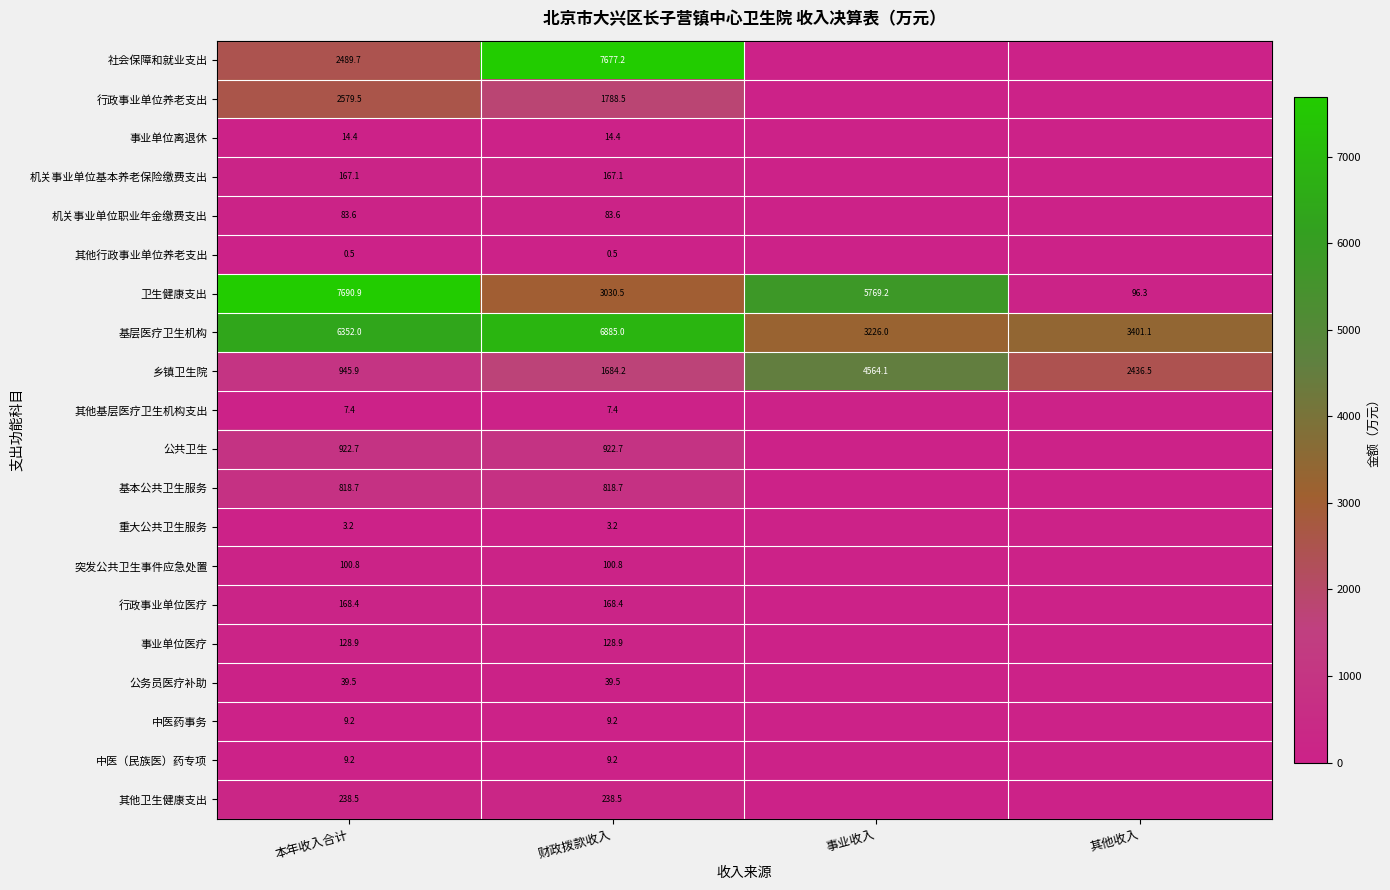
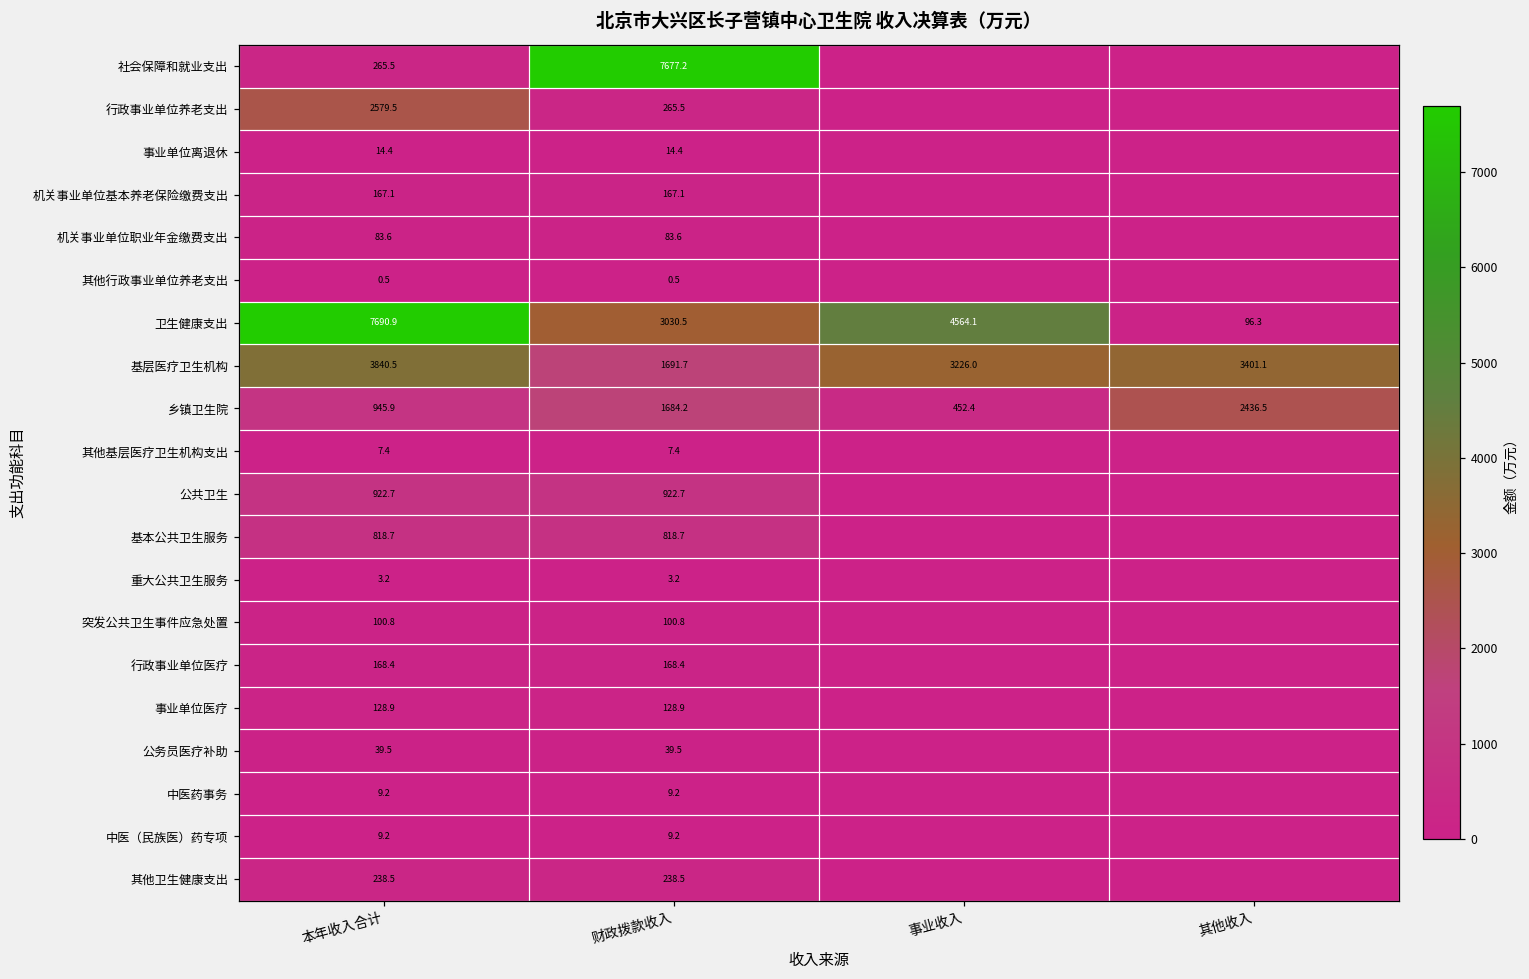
  {
    "社会保障和就业支出": {
-     "本年收入合计": 2489.7,
+     "本年收入合计": 265.5,
      "财政拨款收入": 7677.2
    },
    "行政事业单位养老支出": {
      "本年收入合计": 2579.5,
-     "财政拨款收入": 1788.5
+     "财政拨款收入": 265.5
    },
    "事业单位离退休": {
      "本年收入合计": 14.4,
      "财政拨款收入": 14.4
    },
    "机关事业单位基本养老保险缴费支出": {
      "本年收入合计": 167.1,
      "财政拨款收入": 167.1
    },
    "机关事业单位职业年金缴费支出": {
      "本年收入合计": 83.6,
      "财政拨款收入": 83.6
    },
    "其他行政事业单位养老支出": {
      "本年收入合计": 0.5,
      "财政拨款收入": 0.5
    },
    "卫生健康支出": {
      "本年收入合计": 7690.9,
      "财政拨款收入": 3030.5,
-     "事业收入": 5769.2,
+     "事业收入": 4564.1,
      "其他收入": 96.3
    },
    "基层医疗卫生机构": {
-     "本年收入合计": 6352.0,
-     "财政拨款收入": 6885.0,
+     "本年收入合计": 3840.5,
+     "财政拨款收入": 1691.7,
      "事业收入": 3226.0,
      "其他收入": 3401.1
    },
    "乡镇卫生院": {
      "本年收入合计": 945.9,
      "财政拨款收入": 1684.2,
-     "事业收入": 4564.1,
+     "事业收入": 452.4,
      "其他收入": 2436.5
    },
    "其他基层医疗卫生机构支出": {
      "本年收入合计": 7.4,
      "财政拨款收入": 7.4
    },
    "公共卫生": {
      "本年收入合计": 922.7,
      "财政拨款收入": 922.7
    },
    "基本公共卫生服务": {
      "本年收入合计": 818.7,
      "财政拨款收入": 818.7
    },
    "重大公共卫生服务": {
      "本年收入合计": 3.2,
      "财政拨款收入": 3.2
    },
    "突发公共卫生事件应急处置": {
      "本年收入合计": 100.8,
      "财政拨款收入": 100.8
    },
    "行政事业单位医疗": {
      "本年收入合计": 168.4,
      "财政拨款收入": 168.4
    },
    "事业单位医疗": {
      "本年收入合计": 128.9,
      "财政拨款收入": 128.9
    },
    "公务员医疗补助": {
      "本年收入合计": 39.5,
      "财政拨款收入": 39.5
    },
    "中医药事务": {
      "本年收入合计": 9.2,
      "财政拨款收入": 9.2
    },
    "中医（民族医）药专项": {
      "本年收入合计": 9.2,
      "财政拨款收入": 9.2
    },
    "其他卫生健康支出": {
      "本年收入合计": 238.5,
      "财政拨款收入": 238.5
    }
  }
